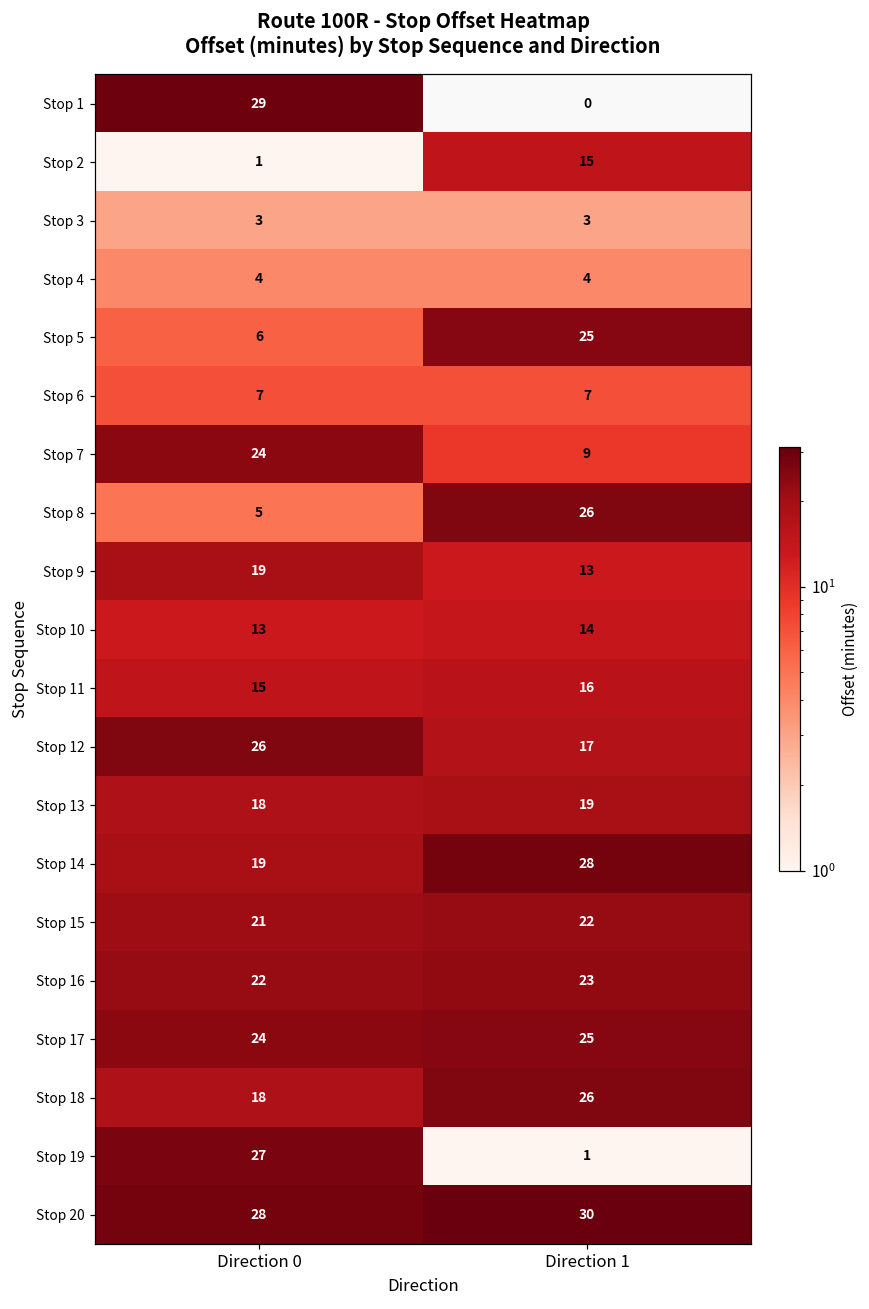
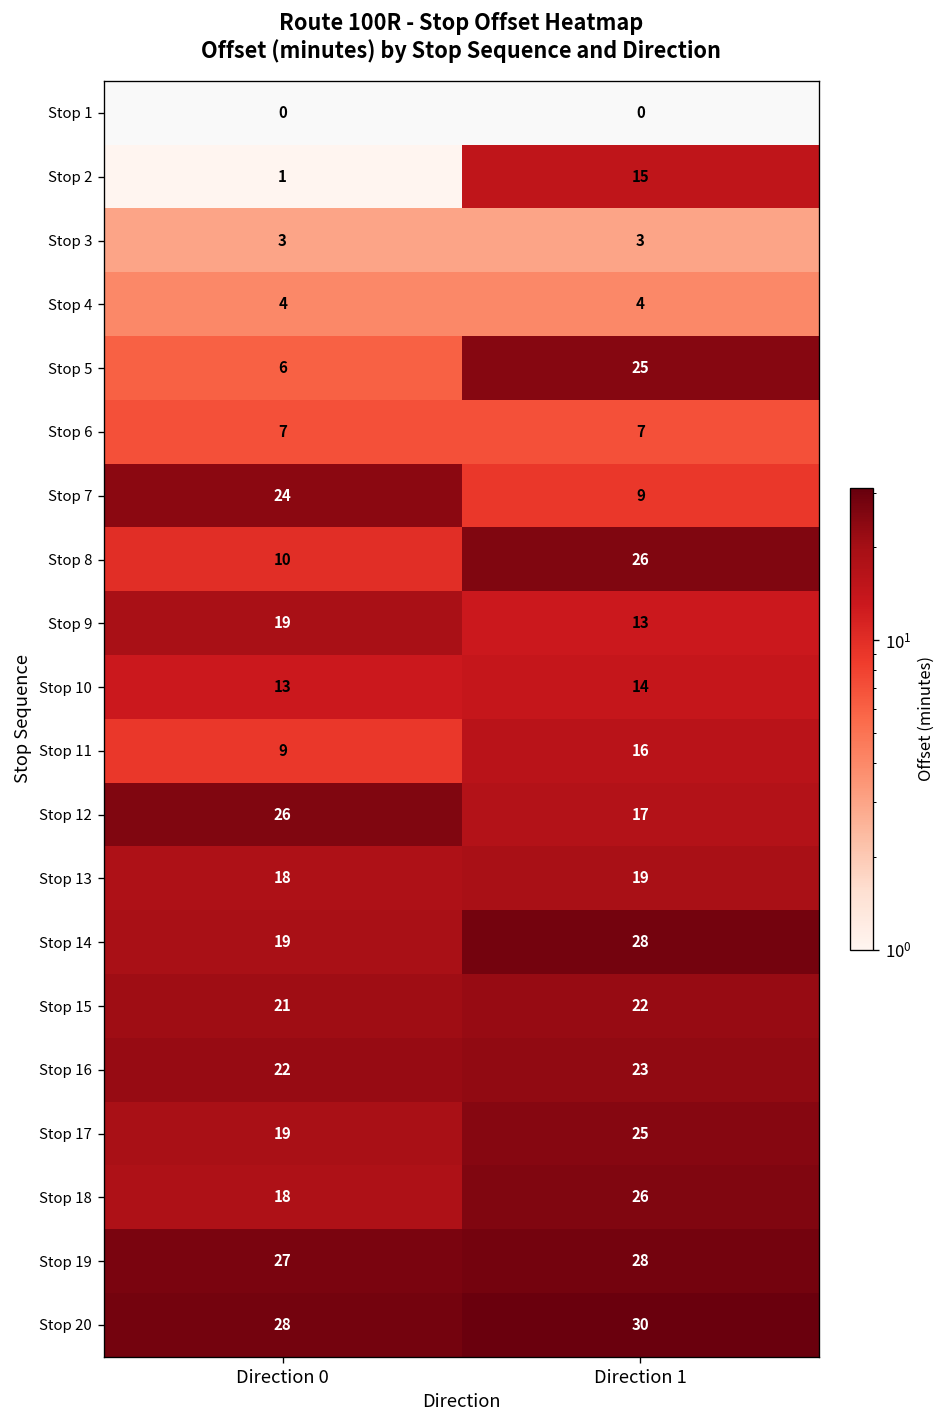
  {
    "Stop 1": {
-     "Direction 0": 29,
+     "Direction 0": 0,
      "Direction 1": 0
    },
    "Stop 2": {
      "Direction 0": 1,
      "Direction 1": 15
    },
    "Stop 3": {
      "Direction 0": 3,
      "Direction 1": 3
    },
    "Stop 4": {
      "Direction 0": 4,
      "Direction 1": 4
    },
    "Stop 5": {
      "Direction 0": 6,
      "Direction 1": 25
    },
    "Stop 6": {
      "Direction 0": 7,
      "Direction 1": 7
    },
    "Stop 7": {
      "Direction 0": 24,
      "Direction 1": 9
    },
    "Stop 8": {
-     "Direction 0": 5,
+     "Direction 0": 10,
      "Direction 1": 26
    },
    "Stop 9": {
      "Direction 0": 19,
      "Direction 1": 13
    },
    "Stop 10": {
      "Direction 0": 13,
      "Direction 1": 14
    },
    "Stop 11": {
-     "Direction 0": 15,
+     "Direction 0": 9,
      "Direction 1": 16
    },
    "Stop 12": {
      "Direction 0": 26,
      "Direction 1": 17
    },
    "Stop 13": {
      "Direction 0": 18,
      "Direction 1": 19
    },
    "Stop 14": {
      "Direction 0": 19,
      "Direction 1": 28
    },
    "Stop 15": {
      "Direction 0": 21,
      "Direction 1": 22
    },
    "Stop 16": {
      "Direction 0": 22,
      "Direction 1": 23
    },
    "Stop 17": {
-     "Direction 0": 24,
+     "Direction 0": 19,
      "Direction 1": 25
    },
    "Stop 18": {
      "Direction 0": 18,
      "Direction 1": 26
    },
    "Stop 19": {
      "Direction 0": 27,
-     "Direction 1": 1
+     "Direction 1": 28
    },
    "Stop 20": {
      "Direction 0": 28,
      "Direction 1": 30
    }
  }
